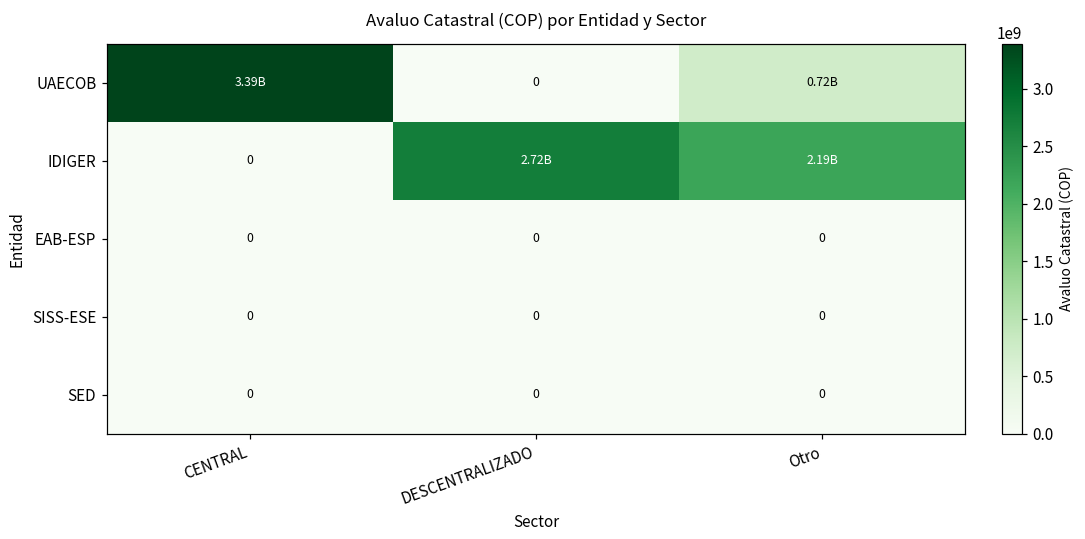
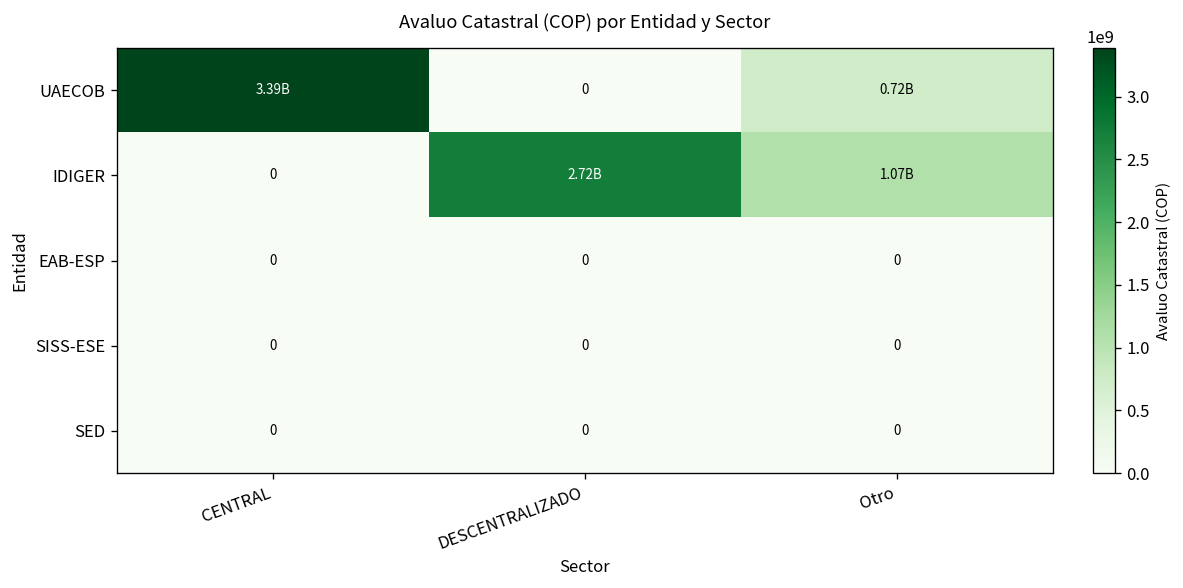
  {
    "UAECOB": {
      "CENTRAL": "3.39B",
      "DESCENTRALIZADO": "0",
      "Otro": "0.72B"
    },
    "IDIGER": {
      "CENTRAL": "0",
      "DESCENTRALIZADO": "2.72B",
-     "Otro": "2.19B"
+     "Otro": "1.07B"
    },
    "EAB-ESP": {
      "CENTRAL": "0",
      "DESCENTRALIZADO": "0",
      "Otro": "0"
    },
    "SISS-ESE": {
      "CENTRAL": "0",
      "DESCENTRALIZADO": "0",
      "Otro": "0"
    },
    "SED": {
      "CENTRAL": "0",
      "DESCENTRALIZADO": "0",
      "Otro": "0"
    }
  }
